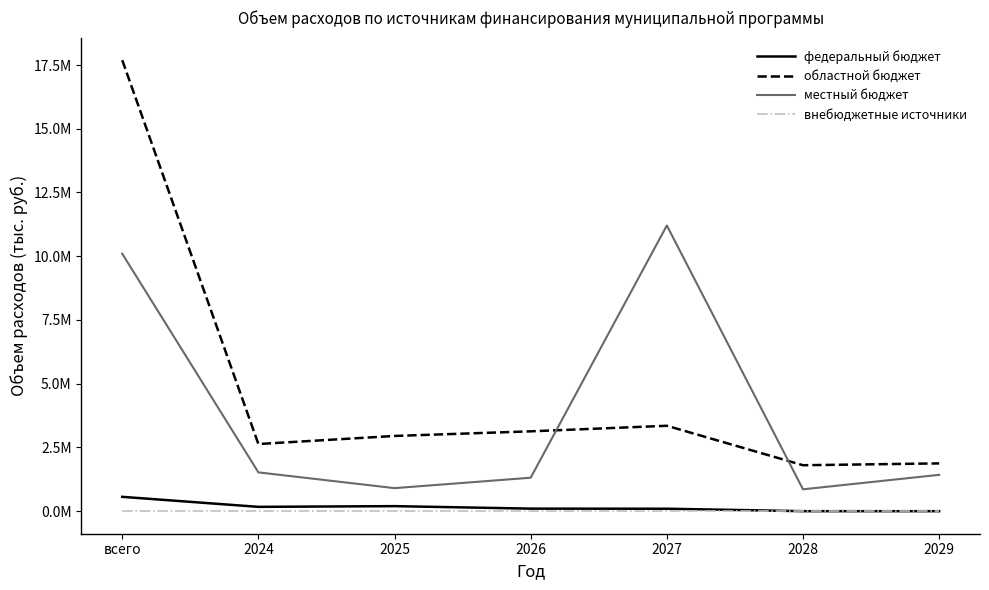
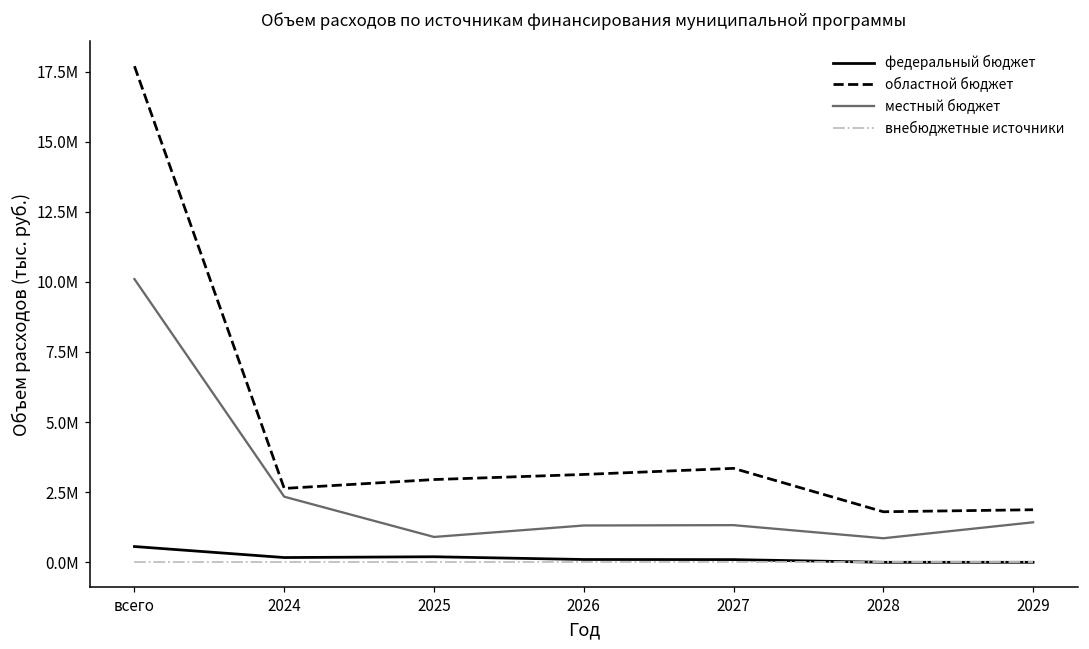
  {
    "местный бюджет": {
      "всего": 10100000,
-     "2024": 1500000,
+     "2024": 2300000,
      "2025": 900000,
      "2026": 1300000,
-     "2027": 11200000,
+     "2027": 1300000,
      "2028": 900000,
      "2029": 1400000
    },
    "внебюджетные источники": {
      "всего": 0,
      "2024": 0,
      "2025": 0,
      "2026": 0
    }
  }
